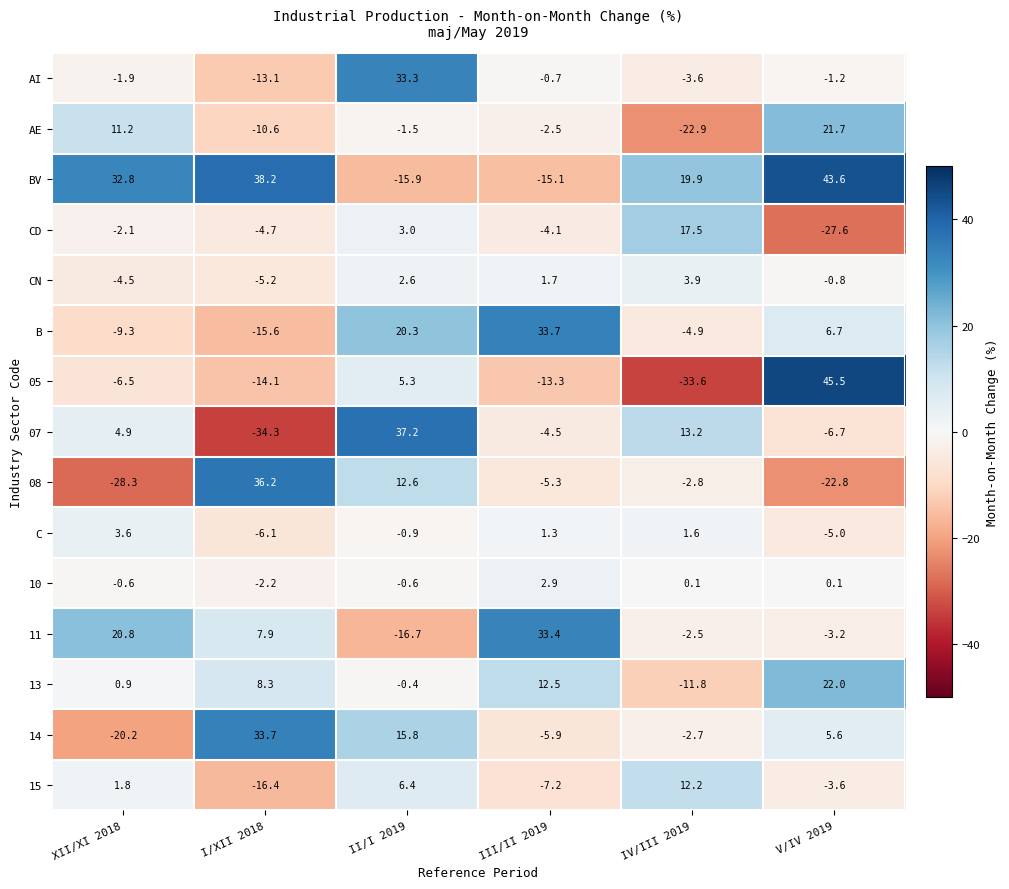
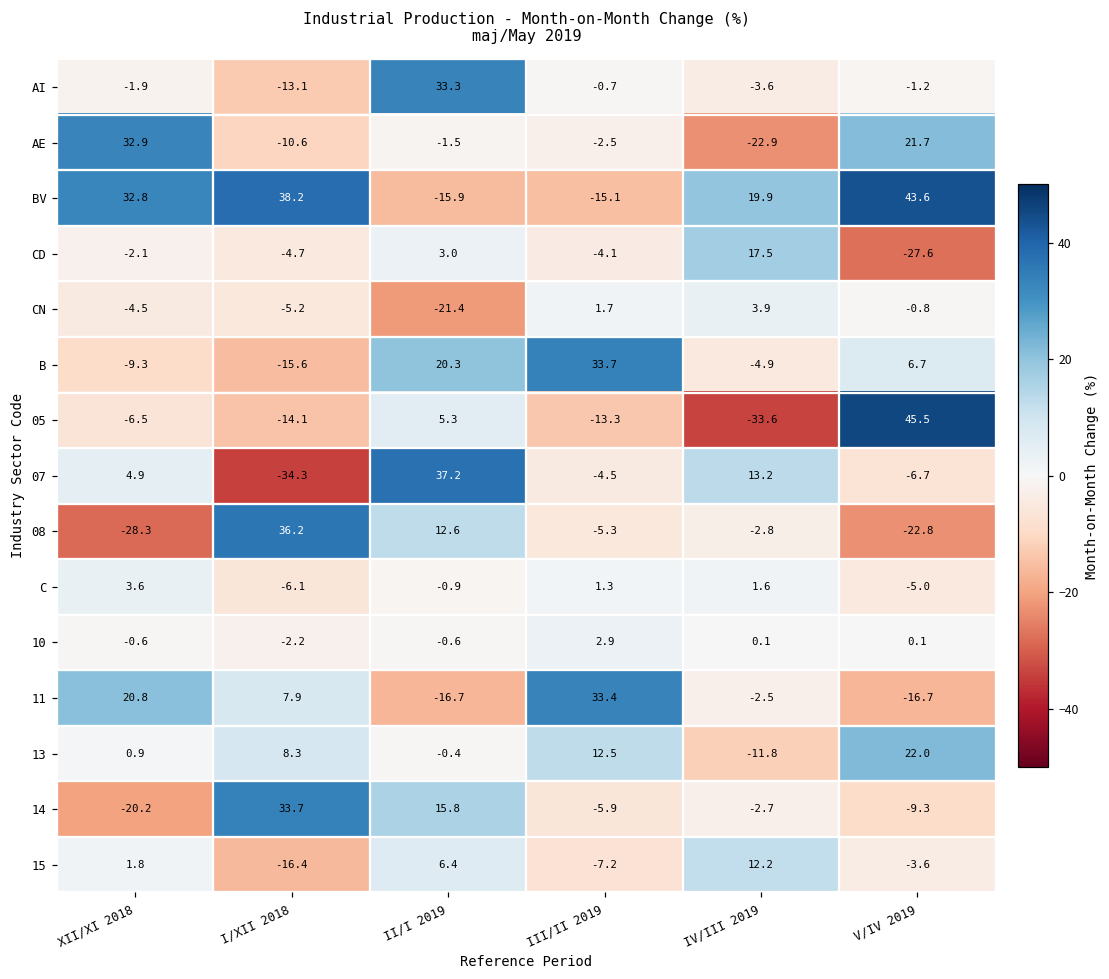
  {
    "AI": {
      "XII/XI 2018": -1.9,
      "I/XII 2018": -13.1,
      "II/I 2019": 33.3,
      "III/II 2019": -0.7,
      "IV/III 2019": -3.6,
      "V/IV 2019": -1.2
    },
    "AE": {
-     "XII/XI 2018": 11.2,
+     "XII/XI 2018": 32.9,
      "I/XII 2018": -10.6,
      "II/I 2019": -1.5,
      "III/II 2019": -2.5,
      "IV/III 2019": -22.9,
      "V/IV 2019": 21.7
    },
    "BV": {
      "XII/XI 2018": 32.8,
      "I/XII 2018": 38.2,
      "II/I 2019": -15.9,
      "III/II 2019": -15.1,
      "IV/III 2019": 19.9,
      "V/IV 2019": 43.6
    },
    "CD": {
      "XII/XI 2018": -2.1,
      "I/XII 2018": -4.7,
      "II/I 2019": 3.0,
      "III/II 2019": -4.1,
      "IV/III 2019": 17.5,
      "V/IV 2019": -27.6
    },
    "CN": {
      "XII/XI 2018": -4.5,
      "I/XII 2018": -5.2,
-     "II/I 2019": 2.6,
+     "II/I 2019": -21.4,
      "III/II 2019": 1.7,
      "IV/III 2019": 3.9,
      "V/IV 2019": -0.8
    },
    "B": {
      "XII/XI 2018": -9.3,
      "I/XII 2018": -15.6,
      "II/I 2019": 20.3,
      "III/II 2019": 33.7,
      "IV/III 2019": -4.9,
      "V/IV 2019": 6.7
    },
    "05": {
      "XII/XI 2018": -6.5,
      "I/XII 2018": -14.1,
      "II/I 2019": 5.3,
      "III/II 2019": -13.3,
      "IV/III 2019": -33.6,
      "V/IV 2019": 45.5
    },
    "07": {
      "XII/XI 2018": 4.9,
      "I/XII 2018": -34.3,
      "II/I 2019": 37.2,
      "III/II 2019": -4.5,
      "IV/III 2019": 13.2,
      "V/IV 2019": -6.7
    },
    "08": {
      "XII/XI 2018": -28.3,
      "I/XII 2018": 36.2,
      "II/I 2019": 12.6,
      "III/II 2019": -5.3,
      "IV/III 2019": -2.8,
      "V/IV 2019": -22.8
    },
    "C": {
      "XII/XI 2018": 3.6,
      "I/XII 2018": -6.1,
      "II/I 2019": -0.9,
      "III/II 2019": 1.3,
      "IV/III 2019": 1.6,
      "V/IV 2019": -5.0
    },
    "10": {
      "XII/XI 2018": -0.6,
      "I/XII 2018": -2.2,
      "II/I 2019": -0.6,
      "III/II 2019": 2.9,
      "IV/III 2019": 0.1,
      "V/IV 2019": 0.1
    },
    "11": {
      "XII/XI 2018": 20.8,
      "I/XII 2018": 7.9,
      "II/I 2019": -16.7,
      "III/II 2019": 33.4,
      "IV/III 2019": -2.5,
-     "V/IV 2019": -3.2
+     "V/IV 2019": -16.7
    },
    "13": {
      "XII/XI 2018": 0.9,
      "I/XII 2018": 8.3,
      "II/I 2019": -0.4,
      "III/II 2019": 12.5,
      "IV/III 2019": -11.8,
      "V/IV 2019": 22.0
    },
    "14": {
      "XII/XI 2018": -20.2,
      "I/XII 2018": 33.7,
      "II/I 2019": 15.8,
      "III/II 2019": -5.9,
      "IV/III 2019": -2.7,
-     "V/IV 2019": 5.6
+     "V/IV 2019": -9.3
    },
    "15": {
      "XII/XI 2018": 1.8,
      "I/XII 2018": -16.4,
      "II/I 2019": 6.4,
      "III/II 2019": -7.2,
      "IV/III 2019": 12.2,
      "V/IV 2019": -3.6
    }
  }
